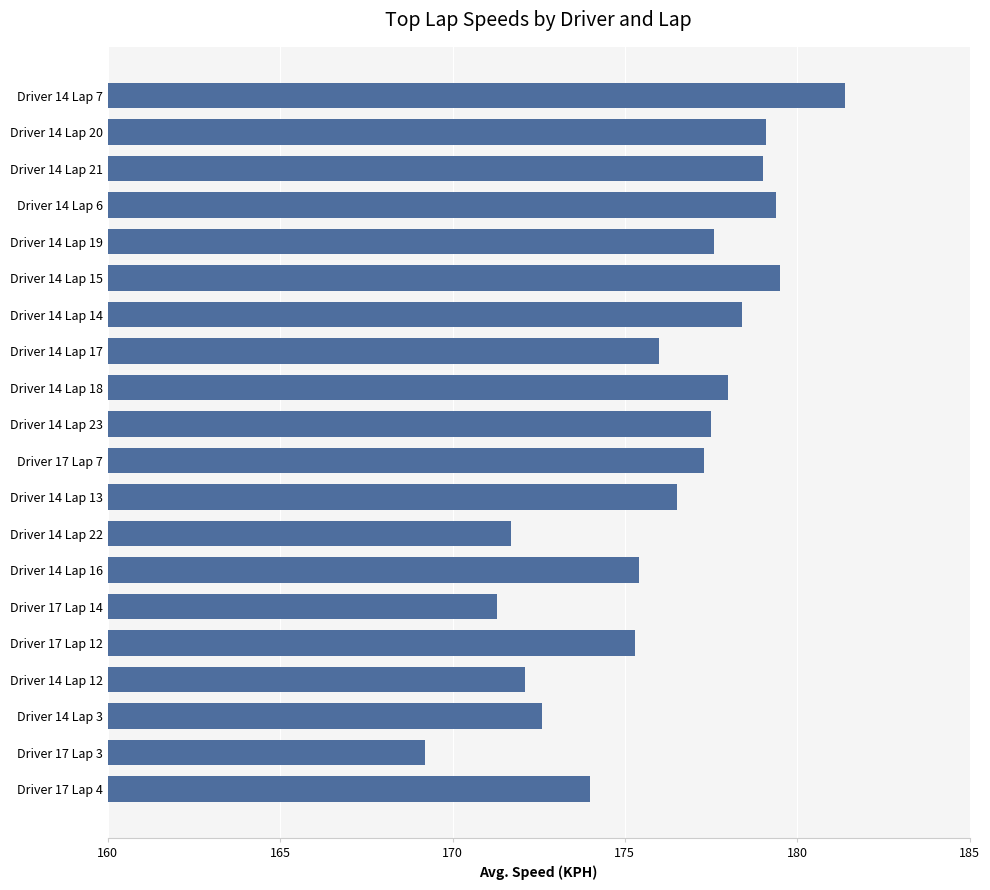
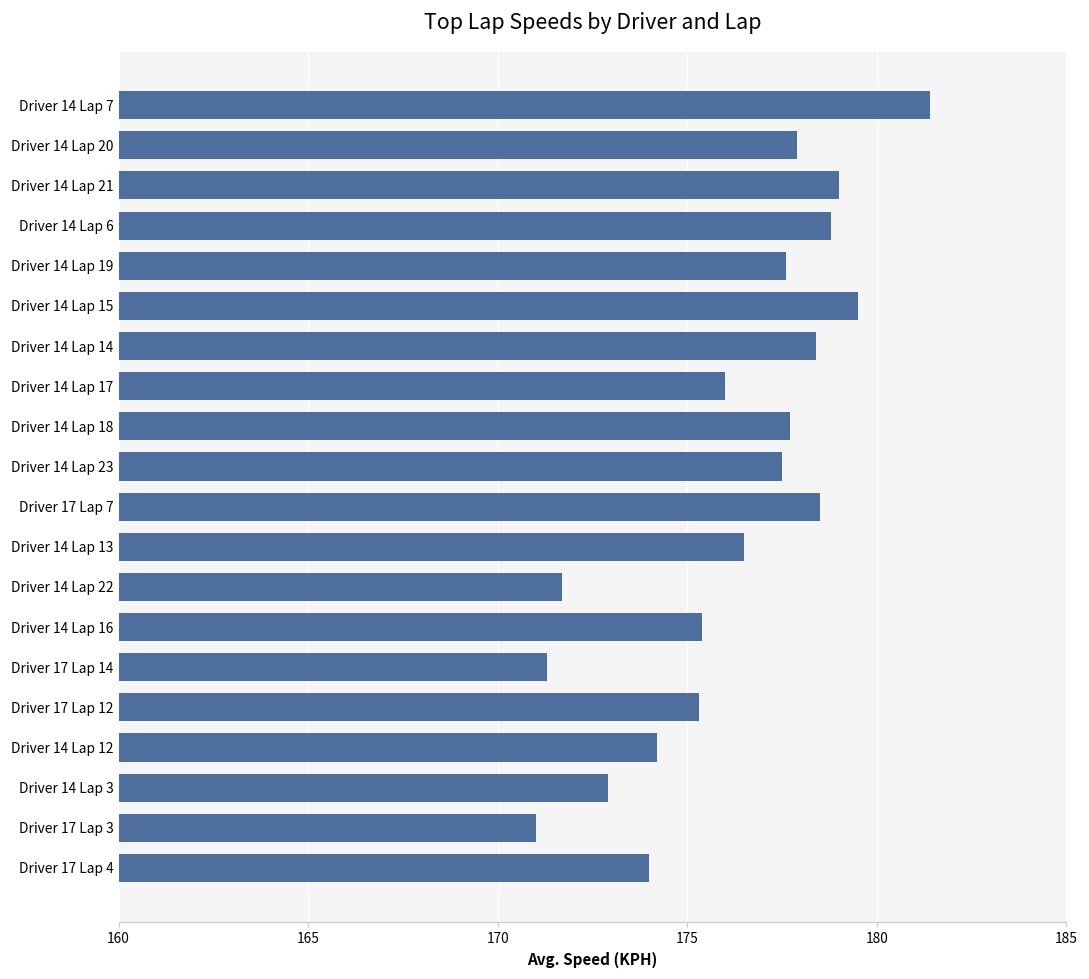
  {
    "Driver 14 Lap 7": 181.4,
-   "Driver 14 Lap 20": 179.1,
+   "Driver 14 Lap 20": 177.9,
    "Driver 14 Lap 21": 179.0,
-   "Driver 14 Lap 6": 179.4,
+   "Driver 14 Lap 6": 178.8,
    "Driver 14 Lap 19": 177.6,
    "Driver 14 Lap 15": 179.5,
    "Driver 14 Lap 14": 178.4,
    "Driver 14 Lap 17": 176.0,
-   "Driver 14 Lap 18": 178.0,
+   "Driver 14 Lap 18": 177.7,
    "Driver 14 Lap 23": 177.5,
-   "Driver 17 Lap 7": 177.3,
+   "Driver 17 Lap 7": 178.5,
    "Driver 14 Lap 13": 176.5,
    "Driver 14 Lap 22": 171.7,
    "Driver 14 Lap 16": 175.4,
    "Driver 17 Lap 14": 171.3,
    "Driver 17 Lap 12": 175.3,
-   "Driver 14 Lap 12": 172.1,
-   "Driver 14 Lap 3": 172.6,
-   "Driver 17 Lap 3": 169.2,
+   "Driver 14 Lap 12": 174.2,
+   "Driver 14 Lap 3": 172.9,
+   "Driver 17 Lap 3": 171.0,
    "Driver 17 Lap 4": 174.0
  }
